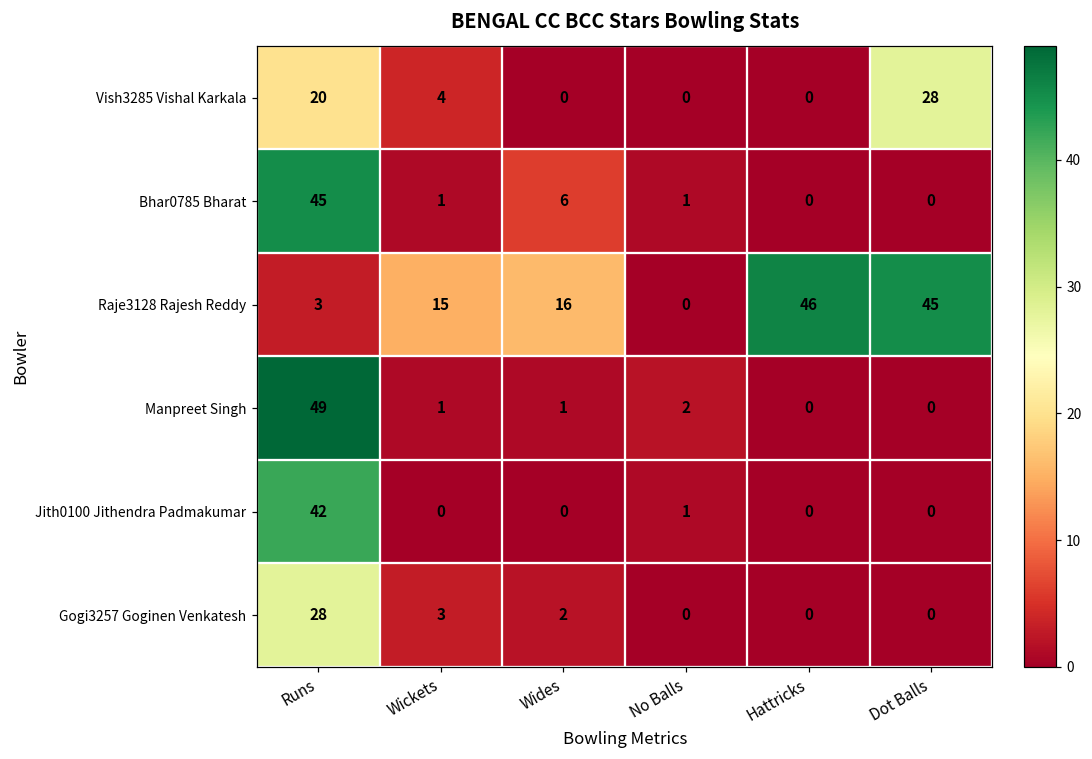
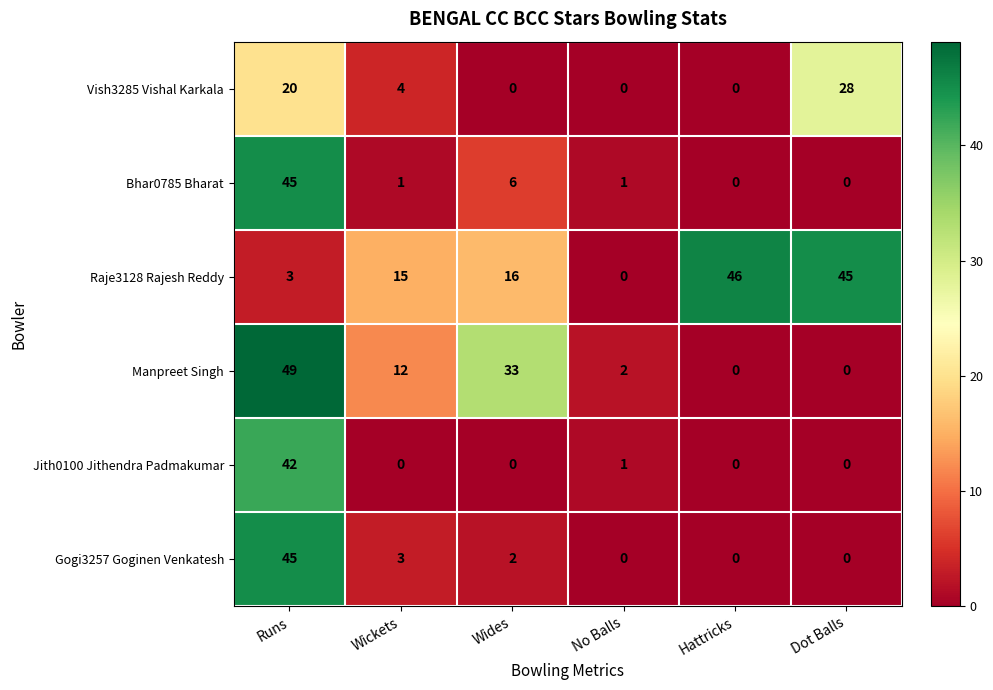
  {
    "Vish3285 Vishal Karkala": {
      "Runs": 20,
      "Wickets": 4,
      "Wides": 0,
      "No Balls": 0,
      "Hattricks": 0,
      "Dot Balls": 28
    },
    "Bhar0785 Bharat": {
      "Runs": 45,
      "Wickets": 1,
      "Wides": 6,
      "No Balls": 1,
      "Hattricks": 0,
      "Dot Balls": 0
    },
    "Raje3128 Rajesh Reddy": {
      "Runs": 3,
      "Wickets": 15,
      "Wides": 16,
      "No Balls": 0,
      "Hattricks": 46,
      "Dot Balls": 45
    },
    "Manpreet Singh": {
      "Runs": 49,
-     "Wickets": 1,
-     "Wides": 1,
+     "Wickets": 12,
+     "Wides": 33,
      "No Balls": 2,
      "Hattricks": 0,
      "Dot Balls": 0
    },
    "Jith0100 Jithendra Padmakumar": {
      "Runs": 42,
      "Wickets": 0,
      "Wides": 0,
      "No Balls": 1,
      "Hattricks": 0,
      "Dot Balls": 0
    },
    "Gogi3257 Goginen Venkatesh": {
-     "Runs": 28,
+     "Runs": 45,
      "Wickets": 3,
      "Wides": 2,
      "No Balls": 0,
      "Hattricks": 0,
      "Dot Balls": 0
    }
  }
